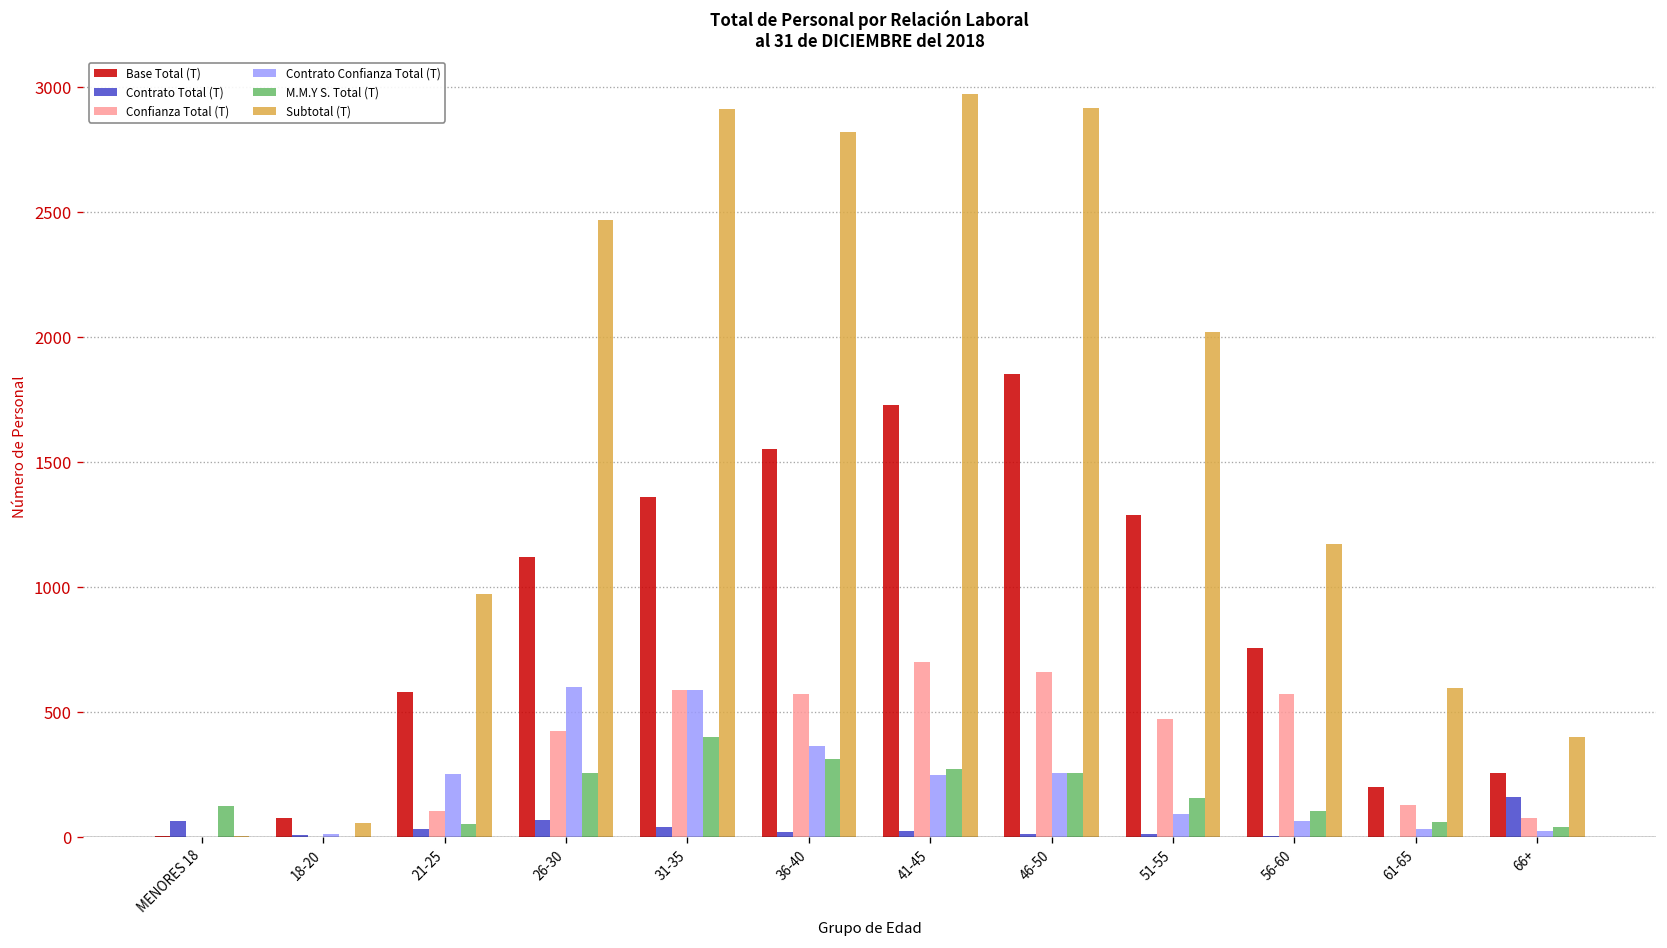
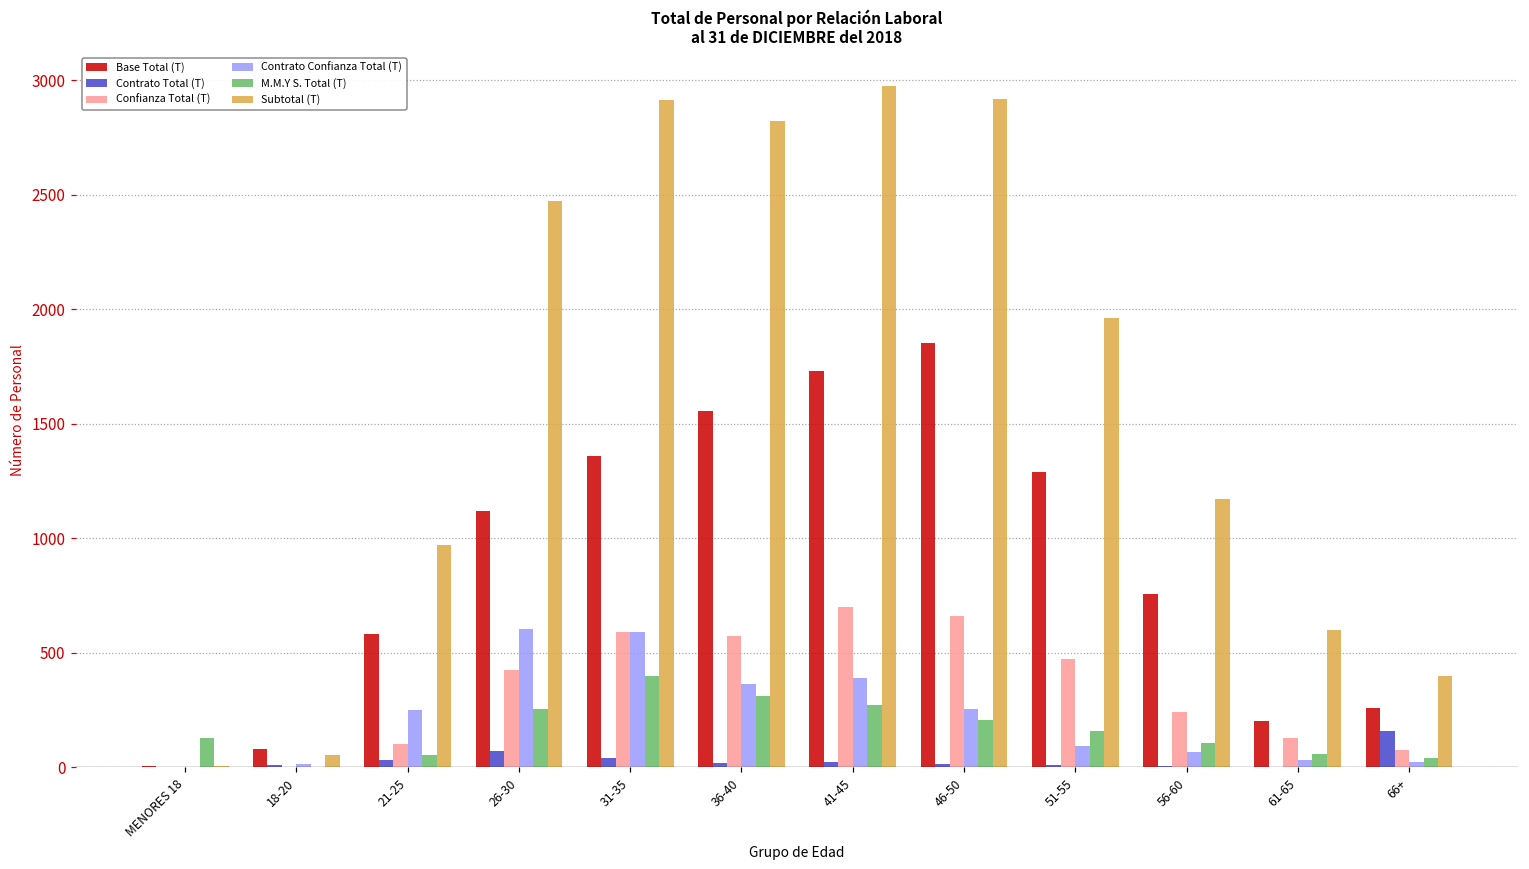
  {
    "Base Total (T)": {
      "18-20": 80,
      "21-25": 580,
      "26-30": 1120,
      "31-35": 1360,
      "36-40": 1550,
      "41-45": 1730,
      "46-50": 1850,
      "51-55": 1290,
      "56-60": 760,
      "61-65": 200,
      "66+": 260
    },
    "Contrato Total (T)": {
-     "MENORES 18": 70,
+     "MENORES 18": 0,
      "21-25": 30,
      "26-30": 70,
      "31-35": 40,
      "36-40": 20,
      "41-45": 20,
      "46-50": 10,
      "66+": 160
    },
    "Confianza Total (T)": {
      "MENORES 18": 0,
      "21-25": 100,
      "26-30": 420,
      "31-35": 590,
      "36-40": 570,
      "41-45": 700,
      "46-50": 660,
      "51-55": 470,
-     "56-60": 570,
+     "56-60": 240,
      "61-65": 130,
      "66+": 80
    },
    "Contrato Confianza Total (T)": {
      "MENORES 18": 0,
      "18-20": 10,
      "21-25": 250,
      "26-30": 600,
      "31-35": 590,
      "36-40": 370,
-     "41-45": 250,
+     "41-45": 390,
      "46-50": 260,
      "51-55": 90,
      "56-60": 70,
      "61-65": 30,
      "66+": 20
    },
    "M.M.Y S. Total (T)": {
      "MENORES 18": 130,
      "21-25": 50,
      "26-30": 260,
      "31-35": 400,
      "36-40": 310,
      "41-45": 270,
-     "46-50": 260,
+     "46-50": 210,
      "51-55": 160,
      "56-60": 110,
      "61-65": 60,
      "66+": 40
    },
    "Subtotal (T)": {
      "18-20": 60,
      "21-25": 970,
      "26-30": 2470,
      "31-35": 2910,
      "36-40": 2820,
      "41-45": 2970,
      "46-50": 2920,
-     "51-55": 2020,
+     "51-55": 1960,
      "56-60": 1170,
      "61-65": 600,
      "66+": 400
    }
  }
